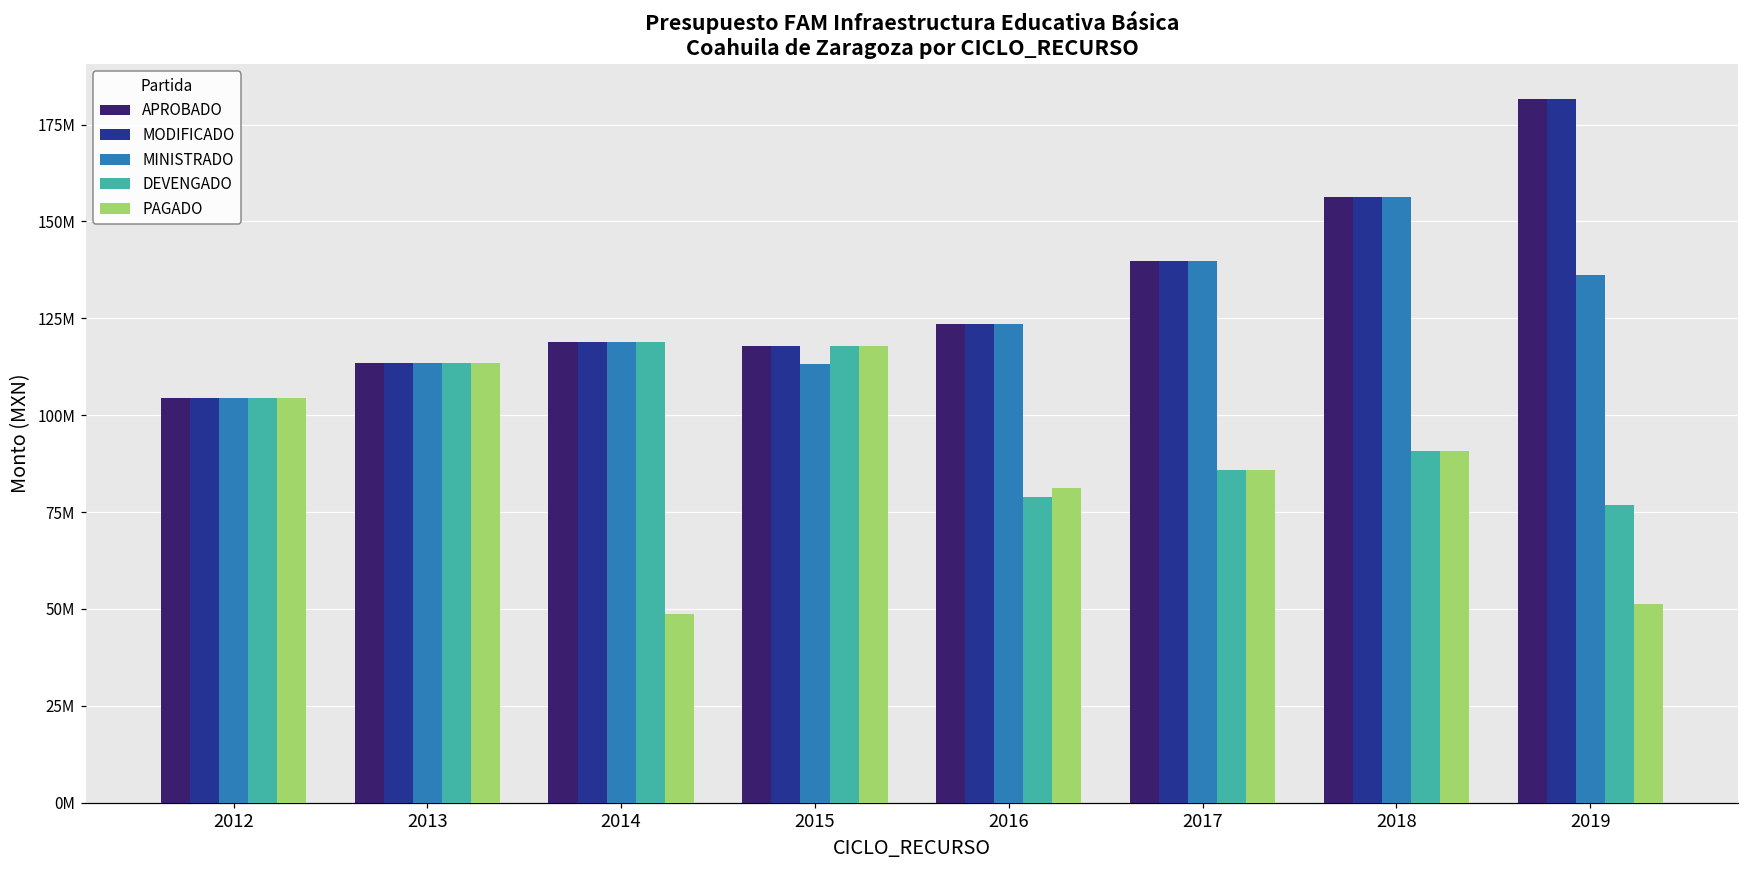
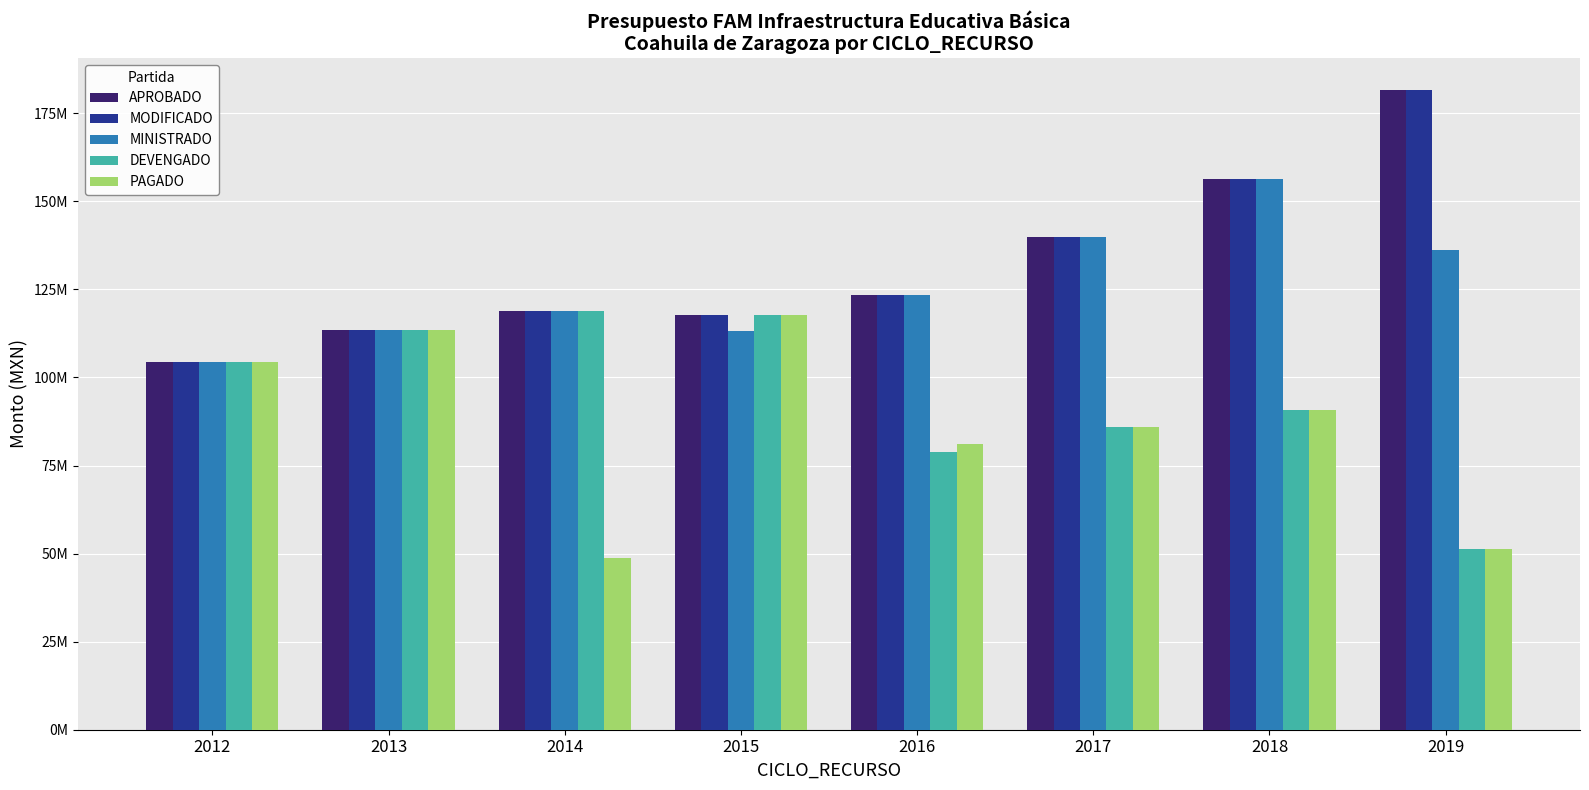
  {
    "MINISTRADO": {
      "2012": 104000000,
      "2013": 113000000,
      "2014": 119000000,
      "2015": 113000000,
      "2016": 123000000,
      "2017": 140000000,
      "2018": 156000000,
      "2019": 136000000
    },
    "DEVENGADO": {
      "2012": 104000000,
      "2013": 113000000,
      "2014": 119000000,
      "2015": 118000000,
      "2016": 79000000,
      "2017": 86000000,
      "2018": 91000000,
-     "2019": 77000000
+     "2019": 51000000
    },
    "PAGADO": {
      "2012": 104000000,
      "2013": 113000000,
      "2014": 49000000,
      "2015": 118000000,
      "2016": 81000000,
      "2017": 86000000,
      "2018": 91000000,
      "2019": 51000000
    }
  }
